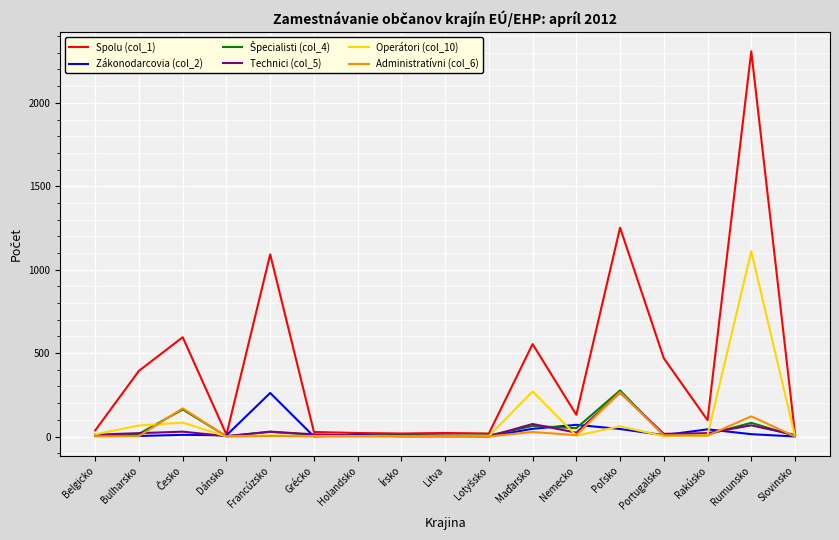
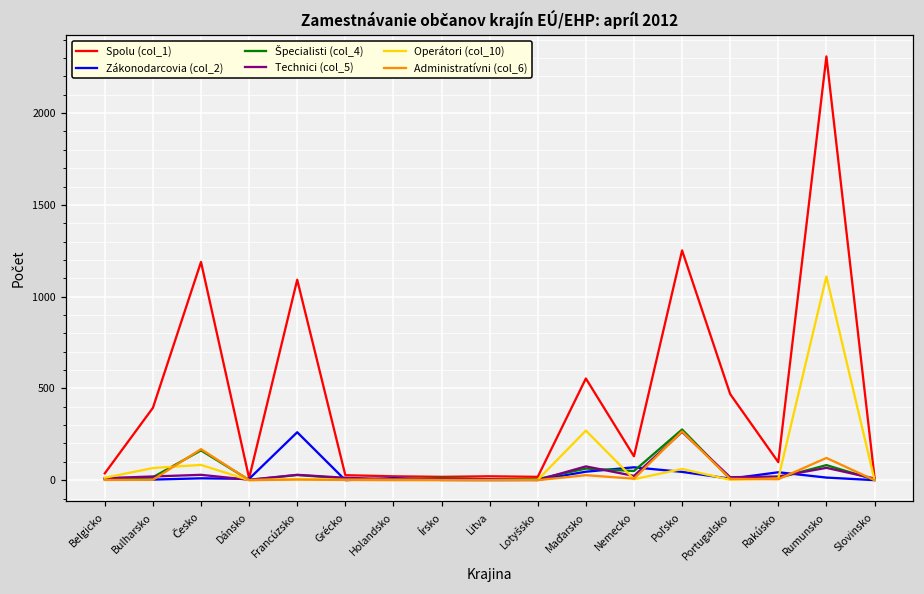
  {
    "Spolu (col_1)": {
      "Belgicko": 40,
      "Bulharsko": 390,
-     "Česko": 600,
+     "Česko": 1190,
      "Francúzsko": 1090,
      "Litva": 20,
      "Maďarsko": 550,
      "Nemecko": 130,
      "Poľsko": 1250,
      "Portugalsko": 470,
      "Rakúsko": 100,
      "Rumunsko": 2310
    },
    "Zákonodarcovia (col_2)": {
      "Česko": 10,
      "Francúzsko": 260,
      "Maďarsko": 50,
      "Nemecko": 70,
      "Poľsko": 50,
      "Rakúsko": 40,
      "Rumunsko": 10
    },
    "Špecialisti (col_4)": {
      "Nemecko": 50
    },
    "Technici (col_5)": {
      "Česko": 30
    },
    "Operátori (col_10)": {
      "Bulharsko": 70,
      "Česko": 80,
      "Maďarsko": 270,
      "Poľsko": 60,
      "Rumunsko": 1110
    },
    "Administratívni (col_6)": {
      "Maďarsko": 30,
      "Rumunsko": 120
    }
  }
